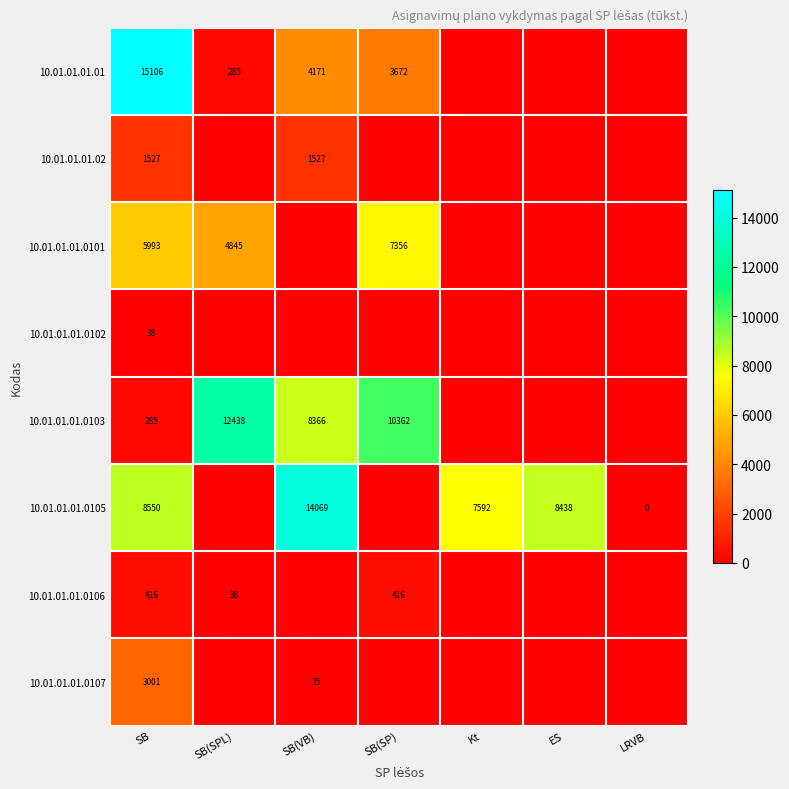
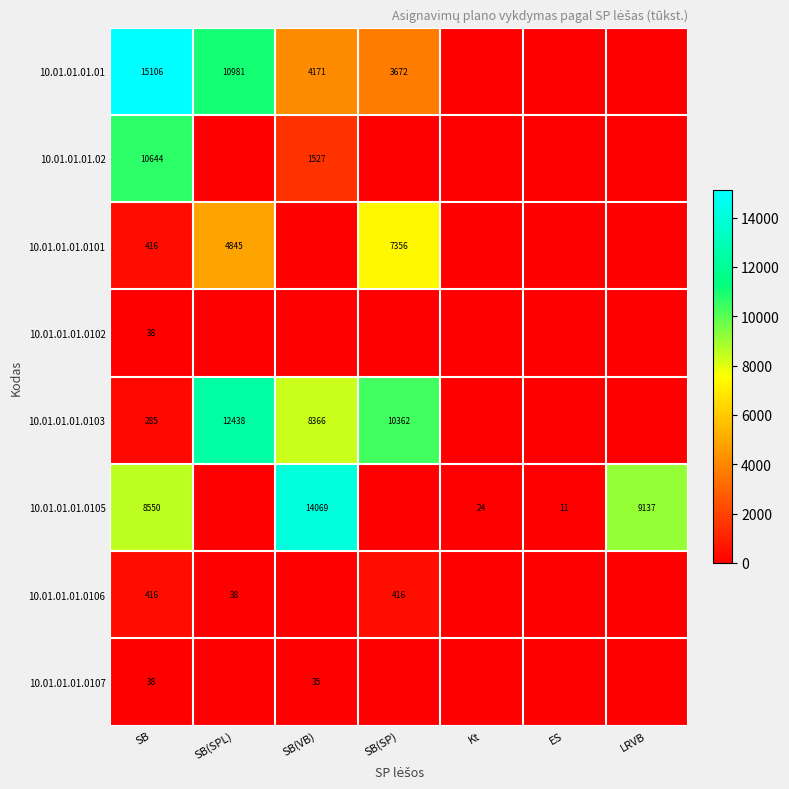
  {
    "10.01.01.01.01": {
      "SB": 15106,
-     "SB(SPL)": 285,
+     "SB(SPL)": 10981,
      "SB(VB)": 4171,
      "SB(SP)": 3672
    },
    "10.01.01.01.02": {
-     "SB": 1527,
+     "SB": 10644,
      "SB(VB)": 1527
    },
    "10.01.01.01.0101": {
-     "SB": 5993,
+     "SB": 416,
      "SB(SPL)": 4845,
      "SB(SP)": 7356
    },
    "10.01.01.01.0102": {
      "SB": 38
    },
    "10.01.01.01.0103": {
      "SB": 285,
      "SB(SPL)": 12438,
      "SB(VB)": 8366,
      "SB(SP)": 10362
    },
    "10.01.01.01.0105": {
      "SB": 8550,
      "SB(VB)": 14069,
-     "Kt": 7592,
-     "ES": 8438,
-     "LRVB": 0
+     "Kt": 24,
+     "ES": 11,
+     "LRVB": 9137
    },
    "10.01.01.01.0106": {
      "SB": 416,
      "SB(SPL)": 38,
      "SB(SP)": 416
    },
    "10.01.01.01.0107": {
-     "SB": 3001,
+     "SB": 38,
      "SB(VB)": 35
    }
  }
